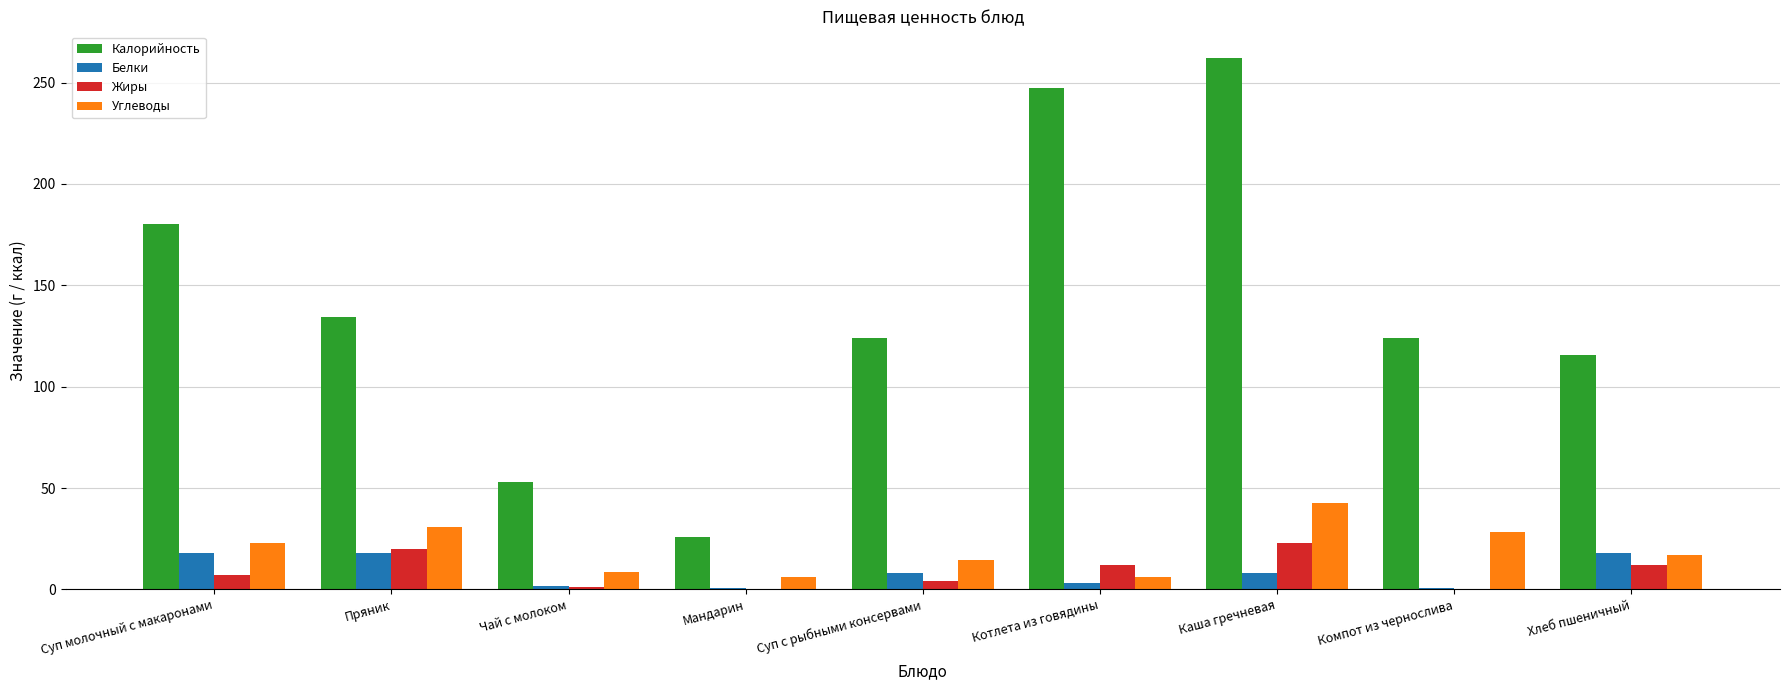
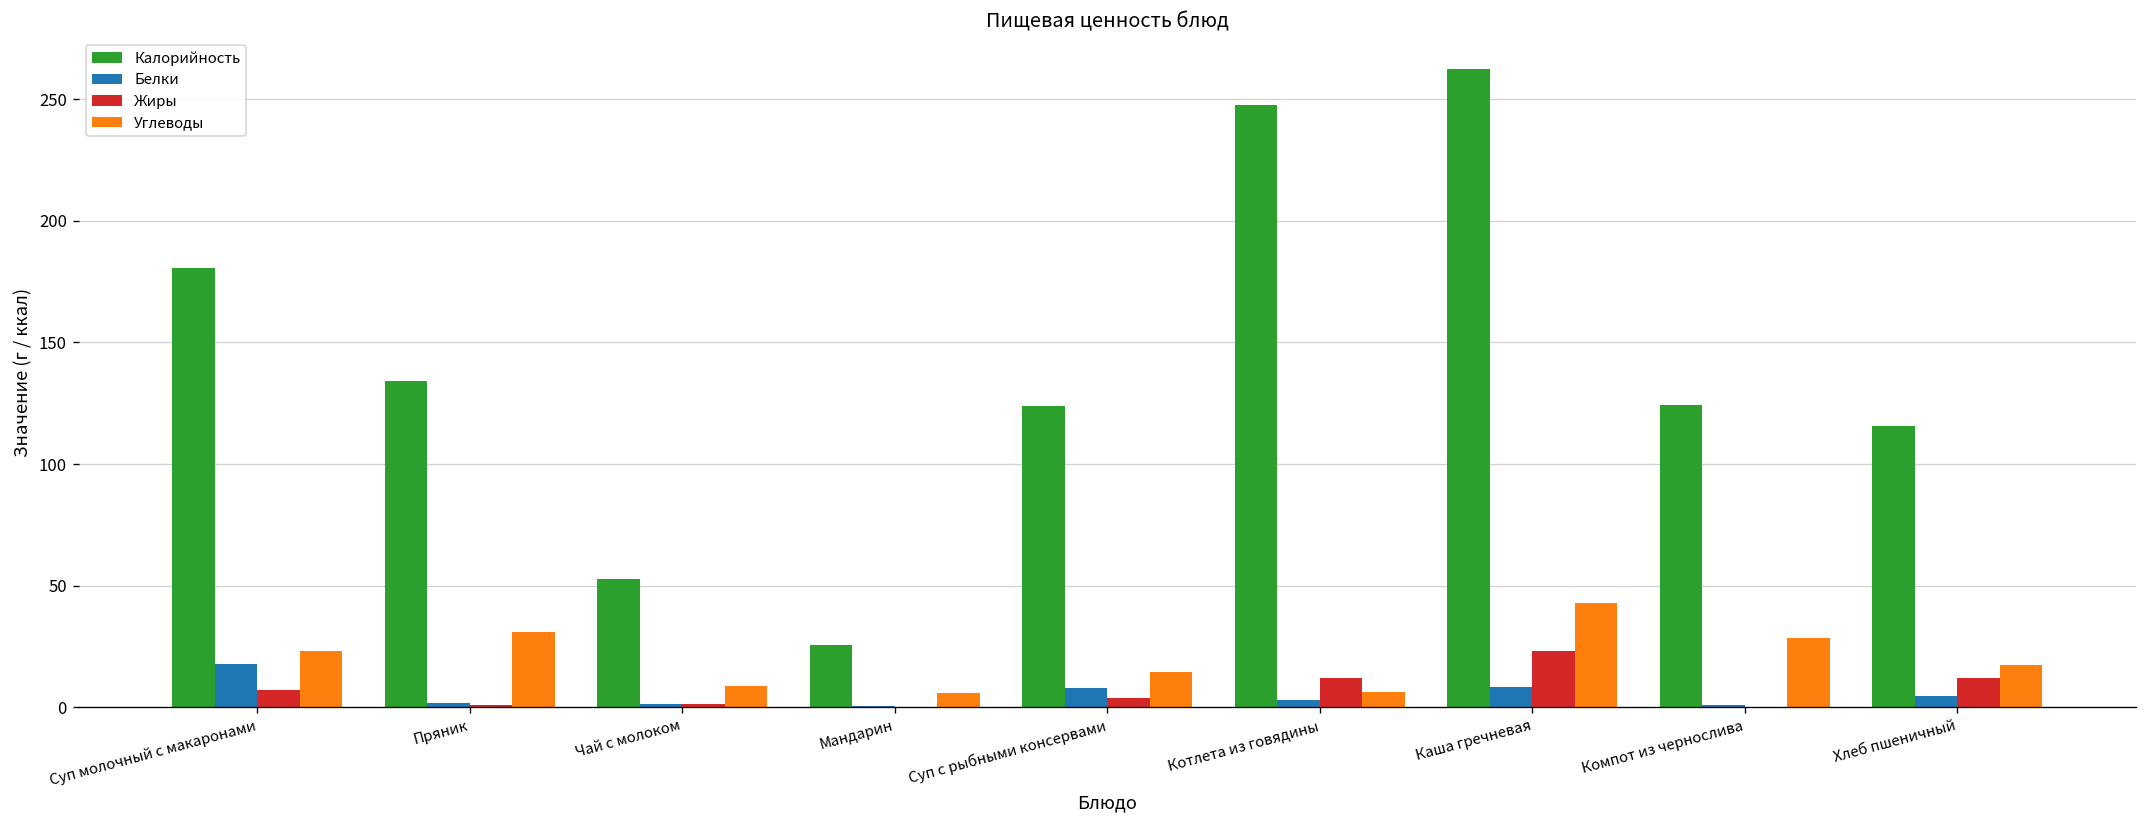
  {
    "Калорийность": {
      "Суп молочный с макаронами": 181,
      "Пряник": 134,
      "Чай с молоком": 53,
      "Мандарин": 26,
      "Суп с рыбными консервами": 124,
      "Котлета из говядины": 248,
      "Каша гречневая": 262,
      "Компот из чернослива": 124,
      "Хлеб пшеничный": 116
    },
    "Белки": {
      "Суп молочный с макаронами": 18,
-     "Пряник": 18,
+     "Пряник": 2,
      "Чай с молоком": 2,
      "Суп с рыбными консервами": 8,
      "Котлета из говядины": 3,
      "Каша гречневая": 8,
-     "Хлеб пшеничный": 18
+     "Хлеб пшеничный": 5
    },
    "Жиры": {
      "Суп молочный с макаронами": 7,
-     "Пряник": 20,
+     "Пряник": 1,
      "Чай с молоком": 1,
      "Мандарин": 0,
      "Суп с рыбными консервами": 4,
      "Котлета из говядины": 12,
      "Каша гречневая": 23,
      "Компот из чернослива": 0,
      "Хлеб пшеничный": 12
    },
    "Углеводы": {
      "Суп молочный с макаронами": 23,
      "Пряник": 31,
      "Чай с молоком": 9,
      "Мандарин": 6,
      "Суп с рыбными консервами": 14,
      "Котлета из говядины": 6,
      "Каша гречневая": 43,
      "Компот из чернослива": 28,
      "Хлеб пшеничный": 17
    }
  }
